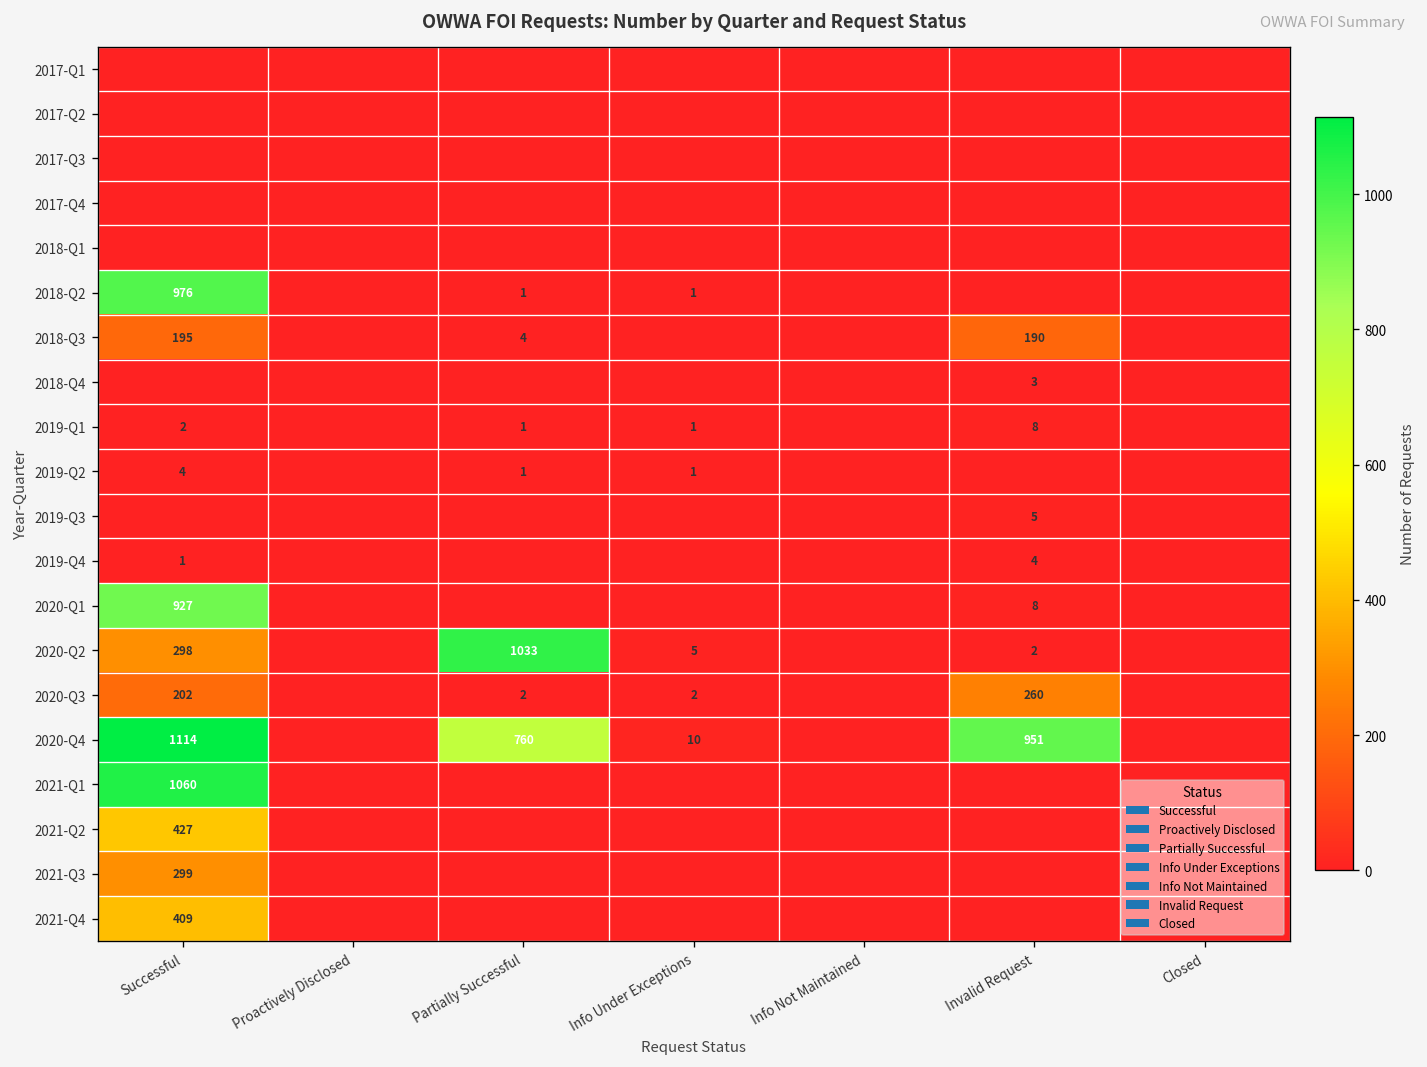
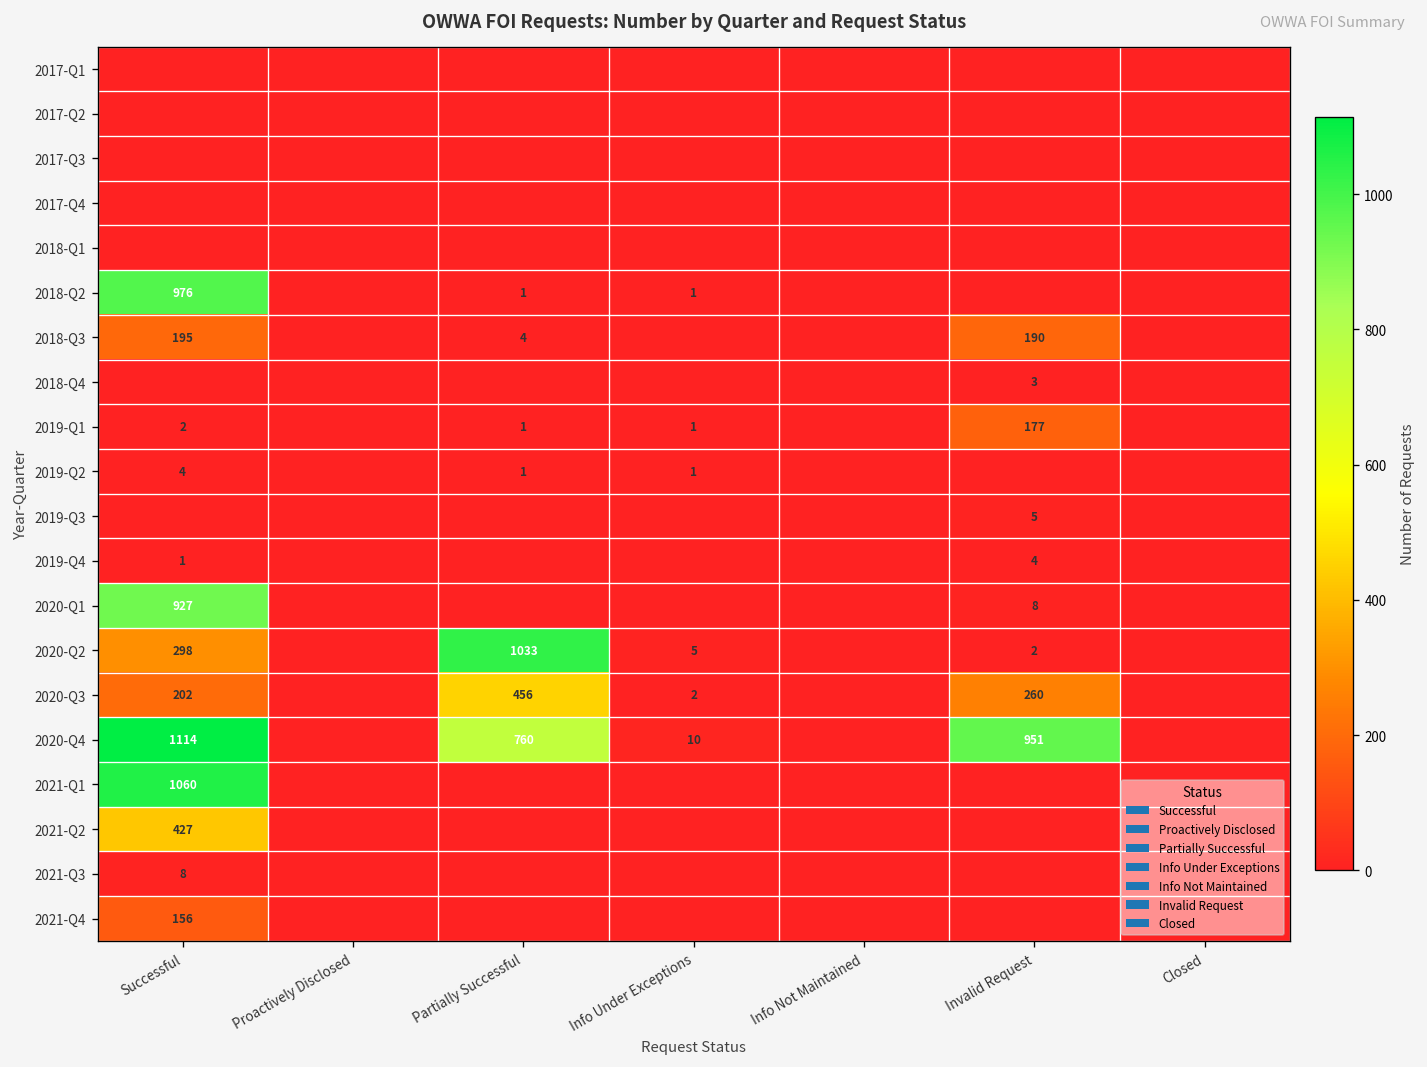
  {
    "2018-Q2": {
      "Successful": 976,
      "Partially Successful": 1,
      "Info Under Exceptions": 1
    },
    "2018-Q3": {
      "Successful": 195,
      "Partially Successful": 4,
      "Invalid Request": 190
    },
    "2018-Q4": {
      "Invalid Request": 3
    },
    "2019-Q1": {
      "Successful": 2,
      "Partially Successful": 1,
      "Info Under Exceptions": 1,
-     "Invalid Request": 8
+     "Invalid Request": 177
    },
    "2019-Q2": {
      "Successful": 4,
      "Partially Successful": 1,
      "Info Under Exceptions": 1
    },
    "2019-Q3": {
      "Invalid Request": 5
    },
    "2019-Q4": {
      "Successful": 1,
      "Invalid Request": 4
    },
    "2020-Q1": {
      "Successful": 927,
      "Invalid Request": 8
    },
    "2020-Q2": {
      "Successful": 298,
      "Partially Successful": 1033,
      "Info Under Exceptions": 5,
      "Invalid Request": 2
    },
    "2020-Q3": {
      "Successful": 202,
-     "Partially Successful": 2,
+     "Partially Successful": 456,
      "Info Under Exceptions": 2,
      "Invalid Request": 260
    },
    "2020-Q4": {
      "Successful": 1114,
      "Partially Successful": 760,
      "Info Under Exceptions": 10,
      "Invalid Request": 951
    },
    "2021-Q1": {
      "Successful": 1060
    },
    "2021-Q2": {
      "Successful": 427
    },
    "2021-Q3": {
-     "Successful": 299
+     "Successful": 8
    },
    "2021-Q4": {
-     "Successful": 409
+     "Successful": 156
    }
  }
